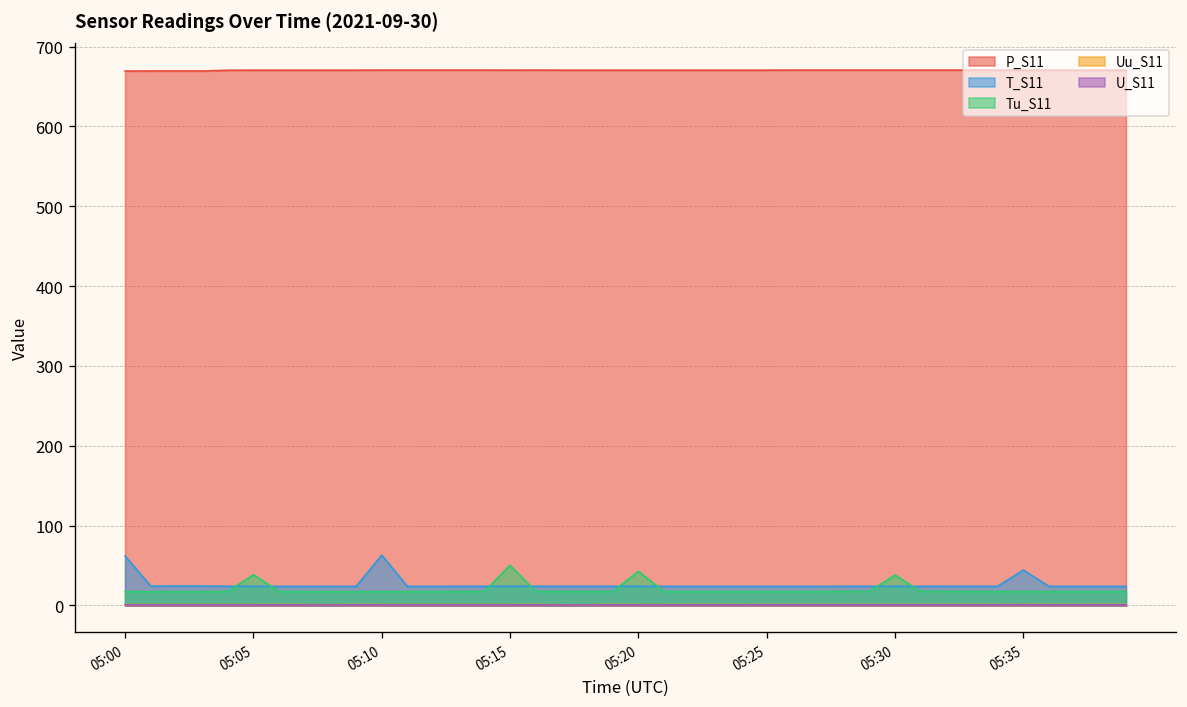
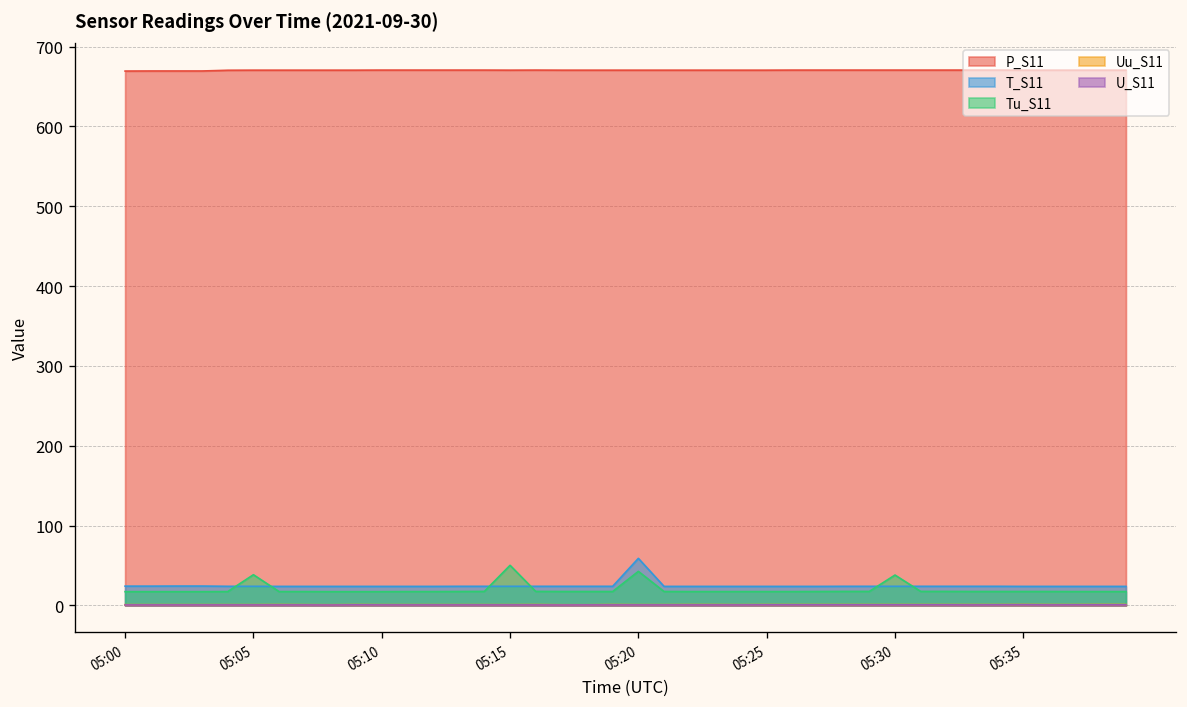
  {
    "P_S11": {
      "05:00": 670,
      "05:05": 670,
      "05:10": 670,
      "05:15": 670,
      "05:20": 670,
      "05:25": 670,
      "05:30": 670
    },
    "T_S11": {
-     "05:00": 60,
+     "05:00": 20,
      "05:05": 20,
-     "05:10": 60,
+     "05:10": 20,
      "05:15": 20,
-     "05:20": 20,
+     "05:20": 60,
      "05:25": 20,
      "05:30": 20,
-     "05:35": 40
+     "05:35": 20
    },
    "Tu_S11": {
      "05:00": 20,
      "05:05": 40,
      "05:10": 20,
      "05:15": 50,
      "05:20": 40,
      "05:25": 20,
      "05:30": 40,
      "05:35": 20
    },
    "U_S11": {
      "05:00": 0,
      "05:05": 0,
      "05:10": 0,
      "05:15": 0,
      "05:20": 0,
      "05:25": 0,
      "05:30": 0,
      "05:35": 0
    }
  }
